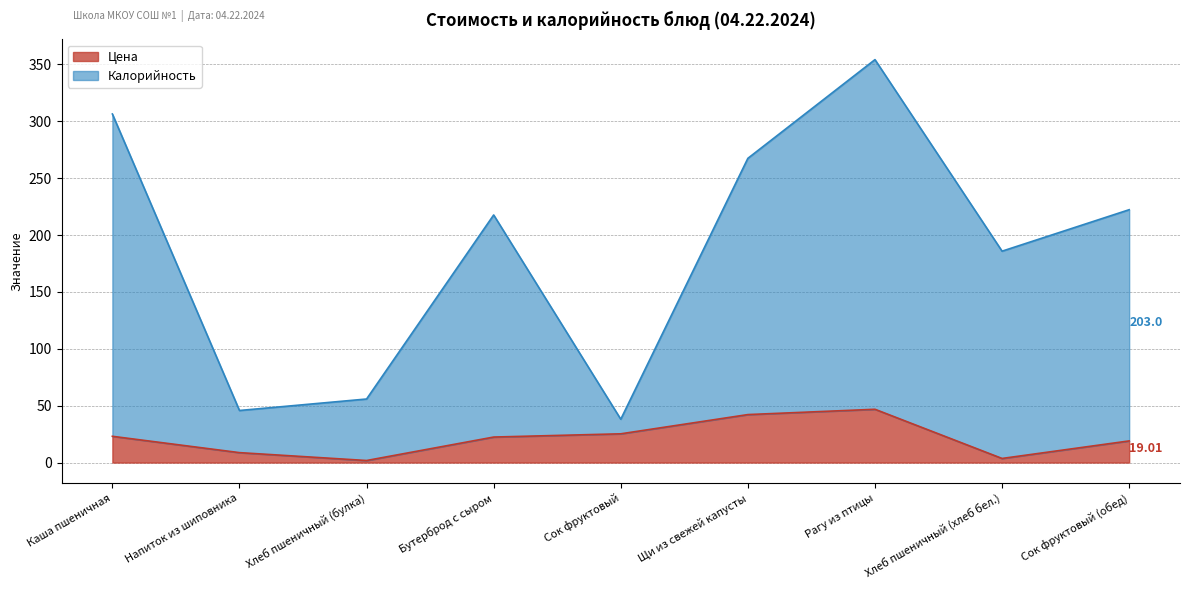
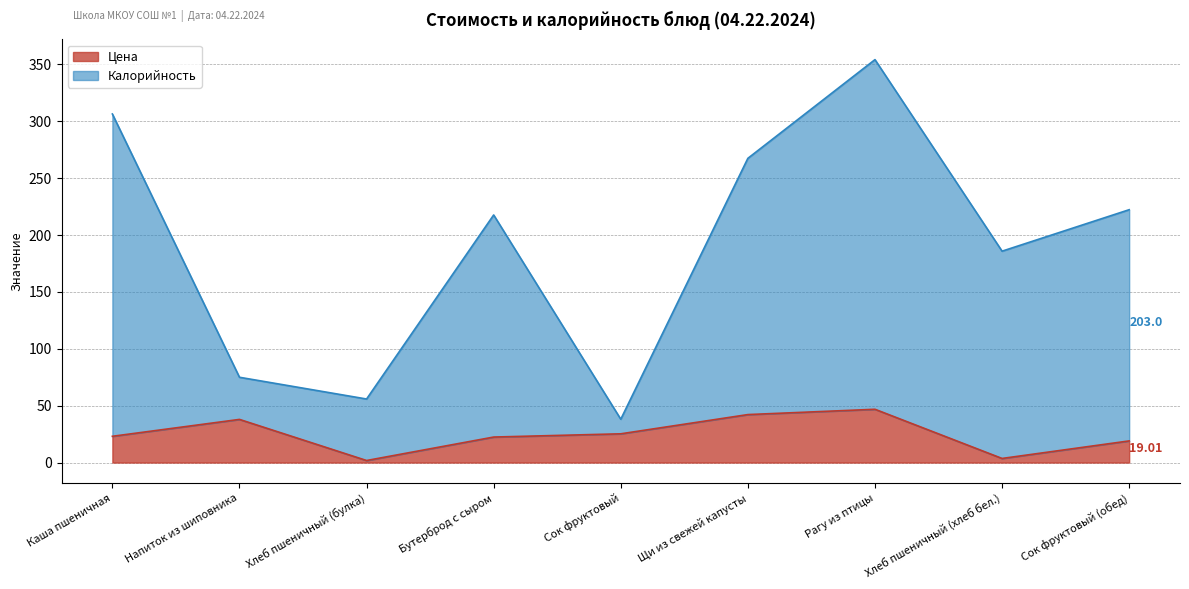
  {
    "Цена": {
      "Каша пшеничная": 23,
-     "Напиток из шиповника": 9,
+     "Напиток из шиповника": 38,
      "Хлеб пшеничный (булка)": 2,
      "Бутерброд с сыром": 22,
      "Сок фруктовый": 25,
      "Щи из свежей капусты": 42,
      "Рагу из птицы": 47,
      "Хлеб пшеничный (хлеб бел.)": 4
    },
    "Калорийность": {
      "Каша пшеничная": 283,
      "Напиток из шиповника": 37,
      "Хлеб пшеничный (булка)": 54,
      "Бутерброд с сыром": 195,
      "Сок фруктовый": 13,
      "Щи из свежей капусты": 225,
      "Рагу из птицы": 307,
      "Хлеб пшеничный (хлеб бел.)": 182,
      "Сок фруктовый (обед)": 203
    }
  }
